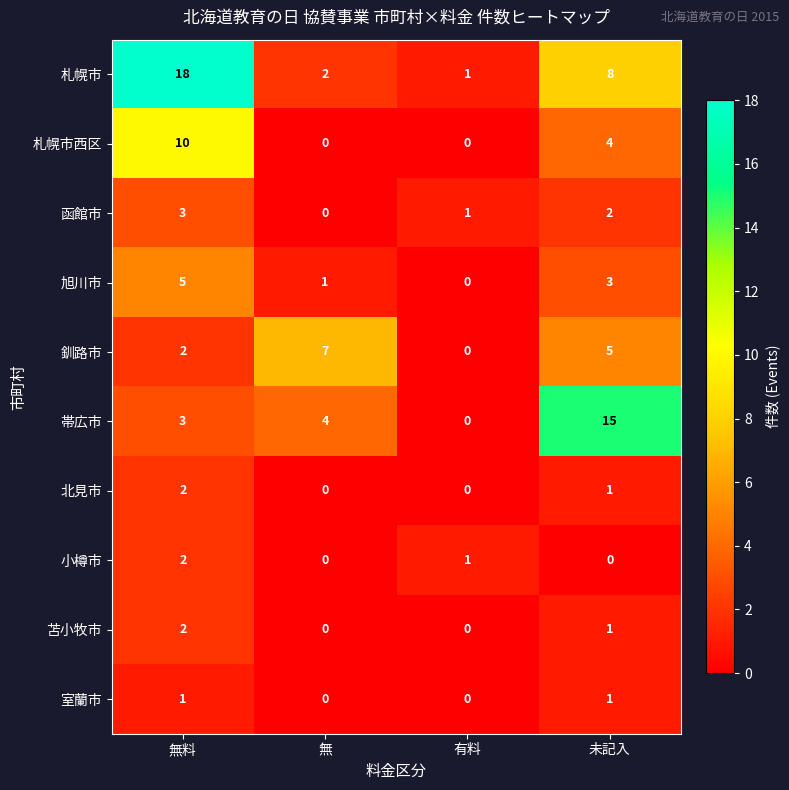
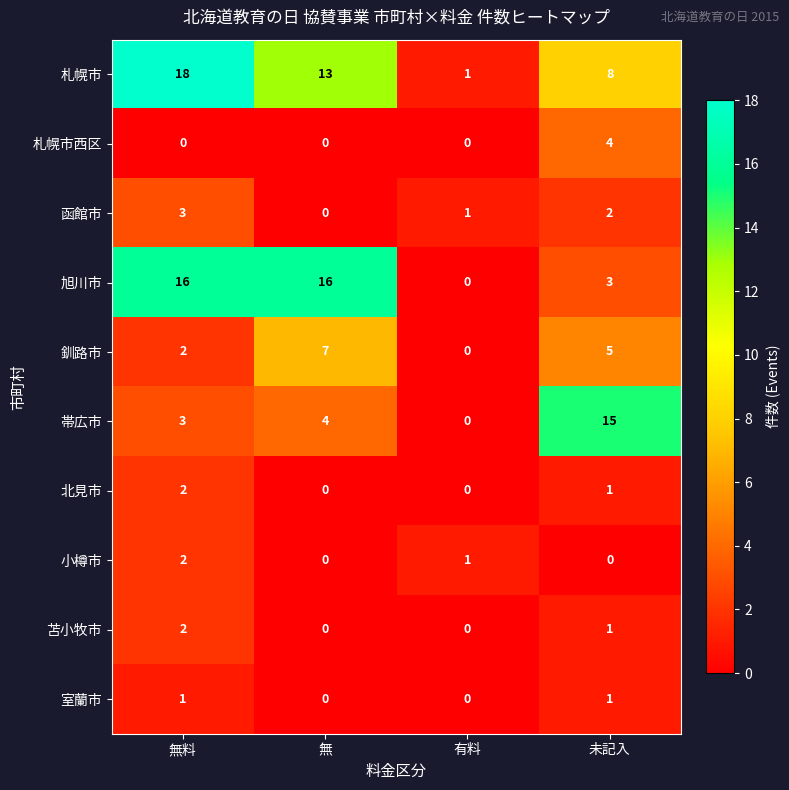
  {
    "札幌市": {
      "無料": 18,
-     "無": 2,
+     "無": 13,
      "有料": 1,
      "未記入": 8
    },
    "札幌市西区": {
-     "無料": 10,
+     "無料": 0,
      "無": 0,
      "有料": 0,
      "未記入": 4
    },
    "函館市": {
      "無料": 3,
      "無": 0,
      "有料": 1,
      "未記入": 2
    },
    "旭川市": {
-     "無料": 5,
-     "無": 1,
+     "無料": 16,
+     "無": 16,
      "有料": 0,
      "未記入": 3
    },
    "釧路市": {
      "無料": 2,
      "無": 7,
      "有料": 0,
      "未記入": 5
    },
    "帯広市": {
      "無料": 3,
      "無": 4,
      "有料": 0,
      "未記入": 15
    },
    "北見市": {
      "無料": 2,
      "無": 0,
      "有料": 0,
      "未記入": 1
    },
    "小樽市": {
      "無料": 2,
      "無": 0,
      "有料": 1,
      "未記入": 0
    },
    "苫小牧市": {
      "無料": 2,
      "無": 0,
      "有料": 0,
      "未記入": 1
    },
    "室蘭市": {
      "無料": 1,
      "無": 0,
      "有料": 0,
      "未記入": 1
    }
  }
